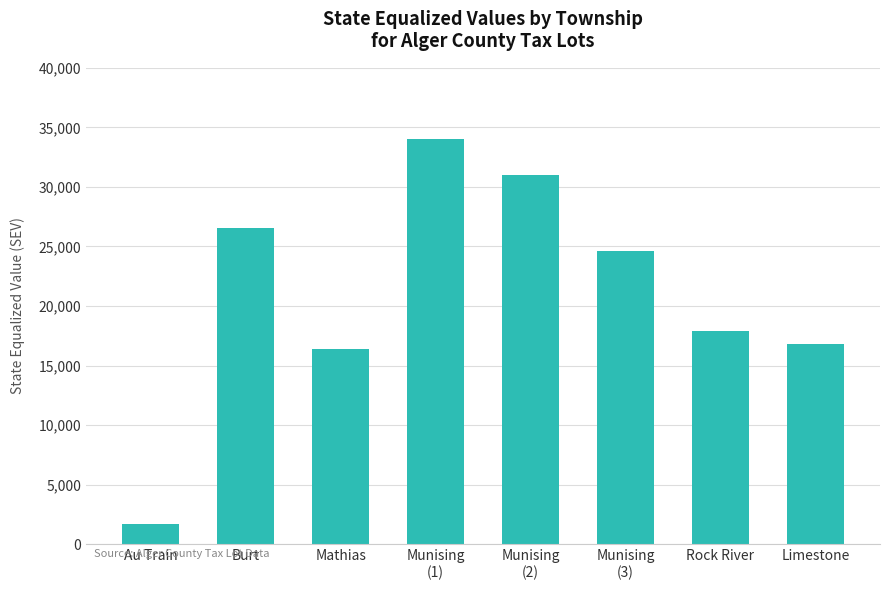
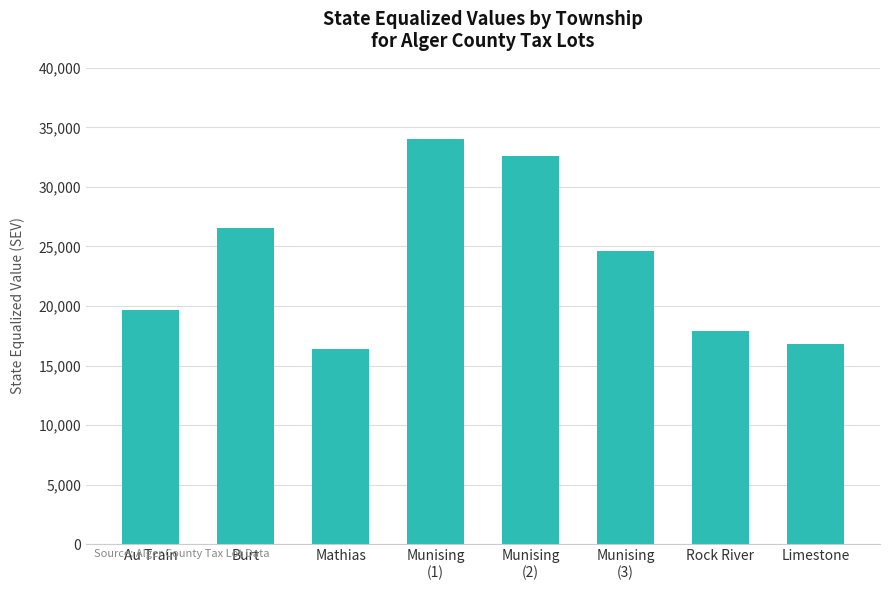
  {
-   "Au Train": "1,700",
+   "Au Train": "19,700",
    "Burt": "26,500",
    "Mathias": "16,400",
    "Munising (1)": "34,000",
-   "Munising (2)": "31,000",
+   "Munising (2)": "32,600",
    "Munising (3)": "24,600",
    "Rock River": "17,900",
    "Limestone": "16,800"
  }
